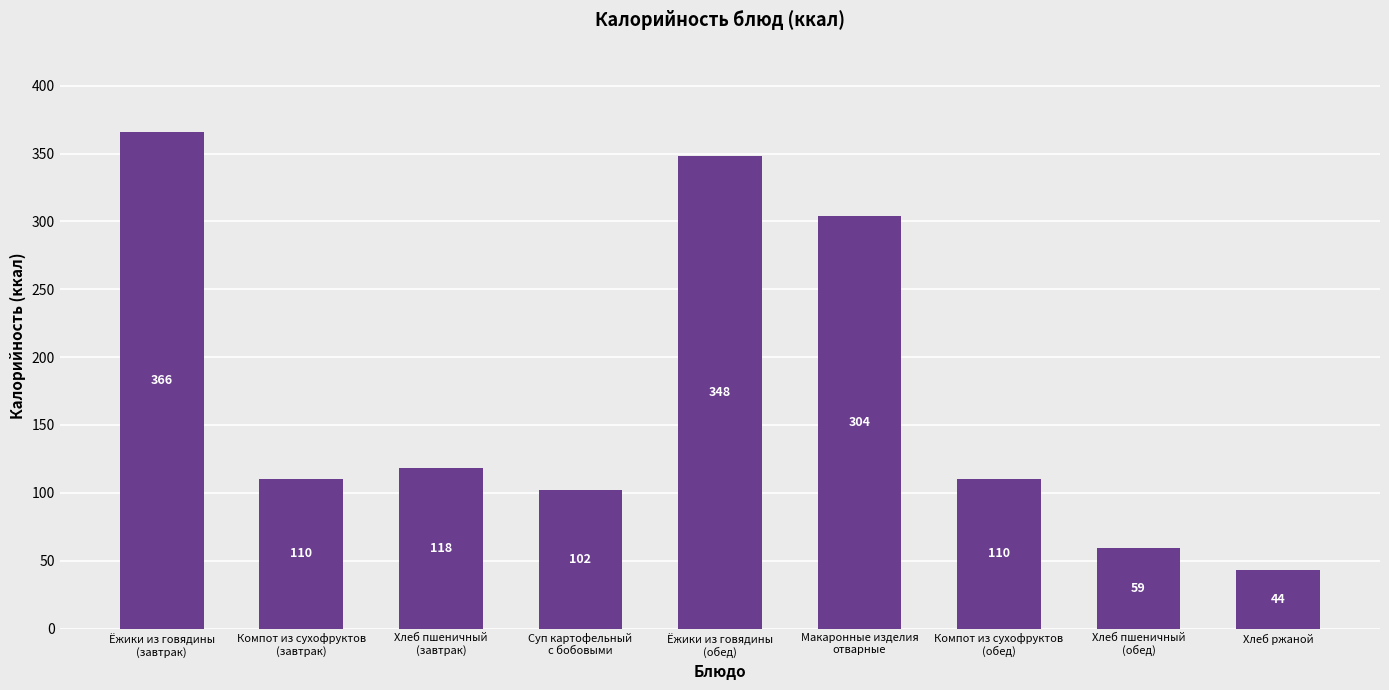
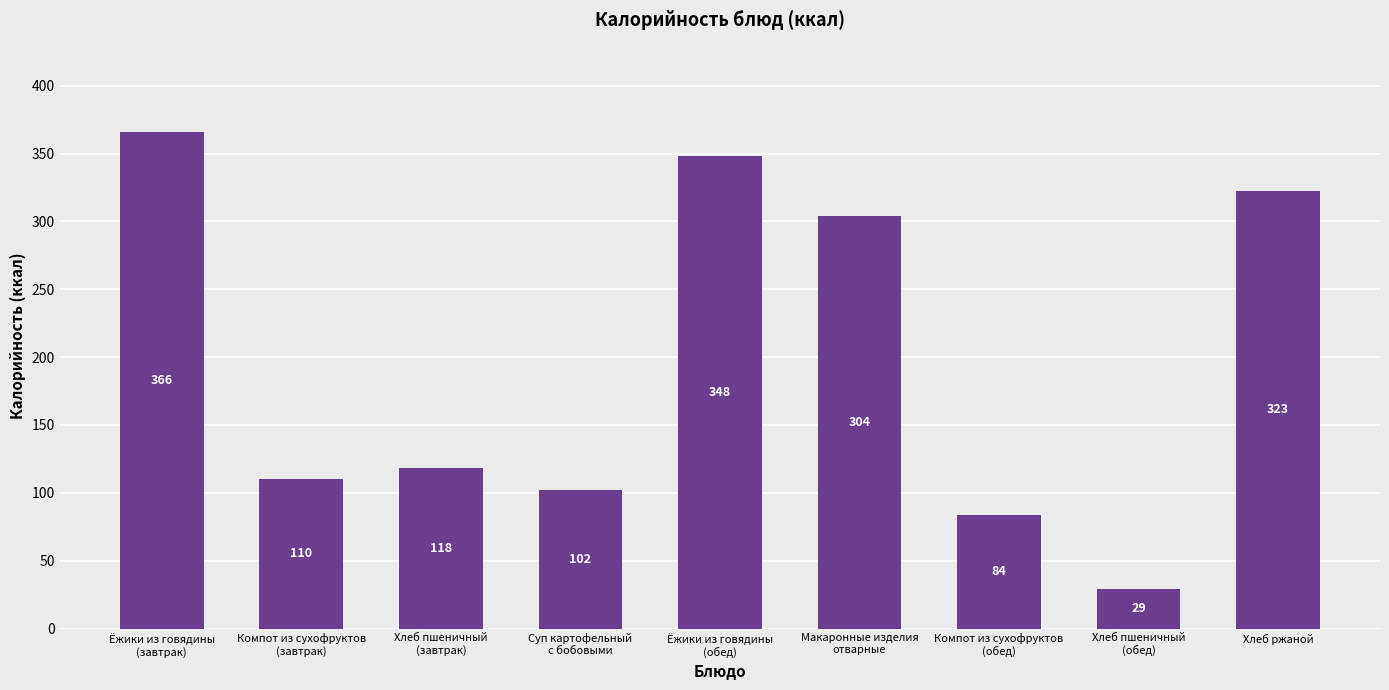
  {
    "Ёжики из говядины (завтрак)": 366,
    "Компот из сухофруктов (завтрак)": 110,
    "Хлеб пшеничный (завтрак)": 118,
    "Суп картофельный с бобовыми": 102,
    "Ёжики из говядины (обед)": 348,
    "Макаронные изделия отварные": 304,
-   "Компот из сухофруктов (обед)": 110,
-   "Хлеб пшеничный (обед)": 59,
-   "Хлеб ржаной": 44
+   "Компот из сухофруктов (обед)": 84,
+   "Хлеб пшеничный (обед)": 29,
+   "Хлеб ржаной": 323
  }
